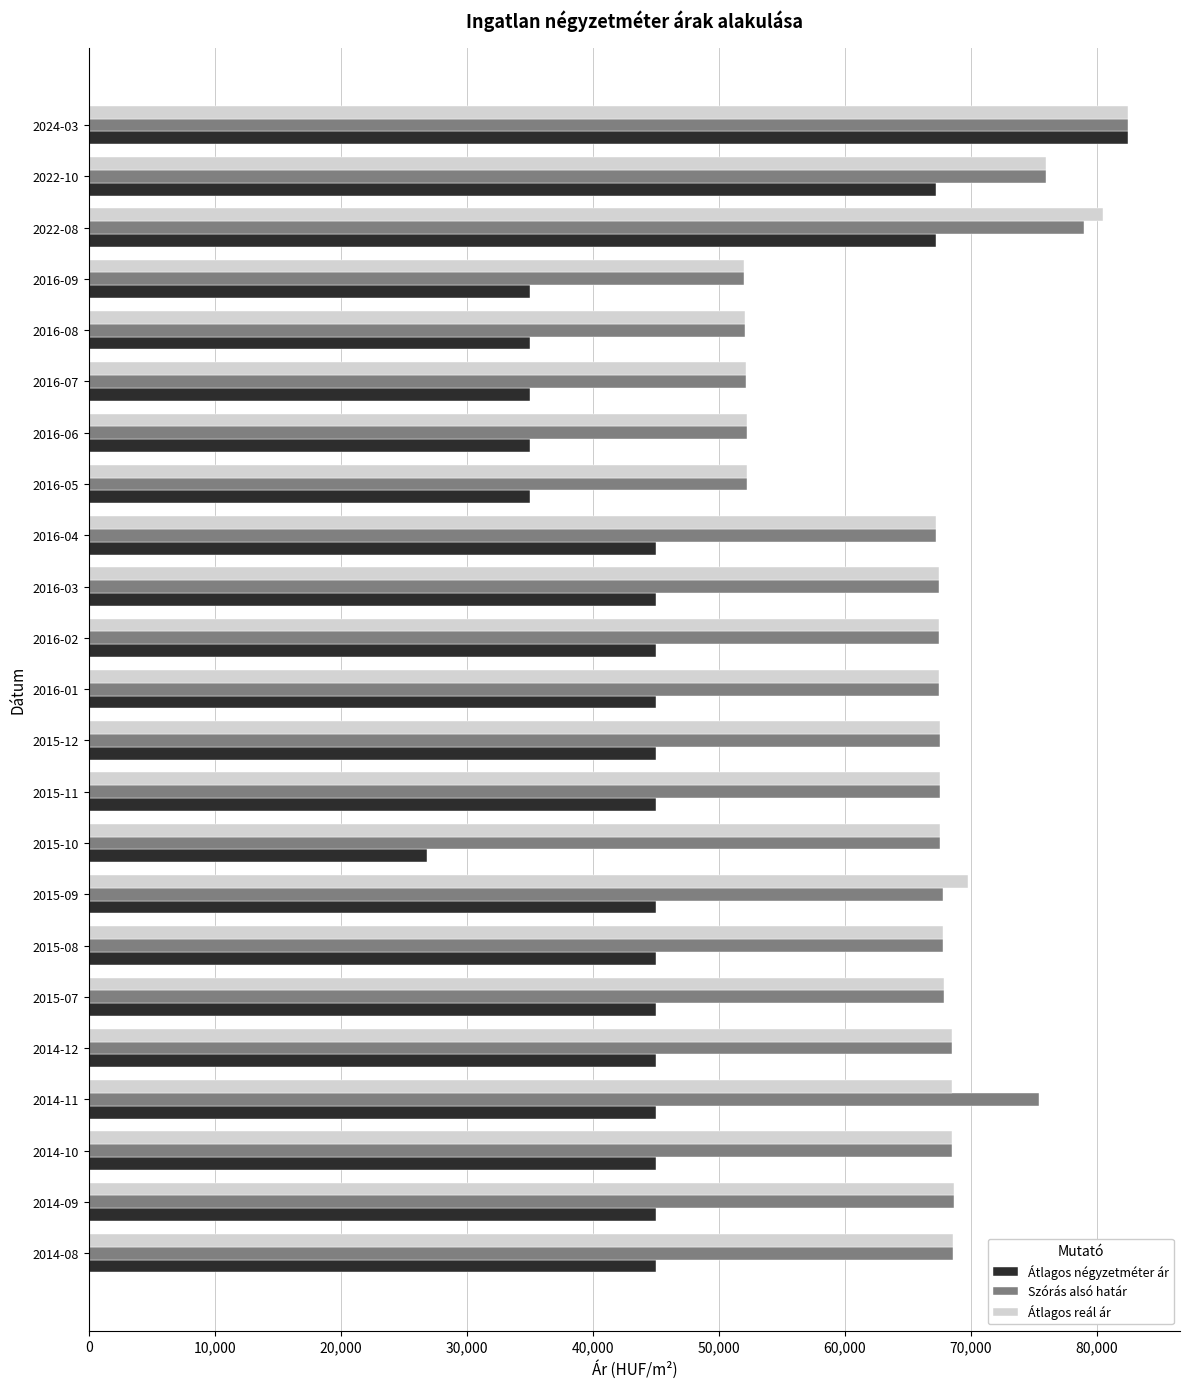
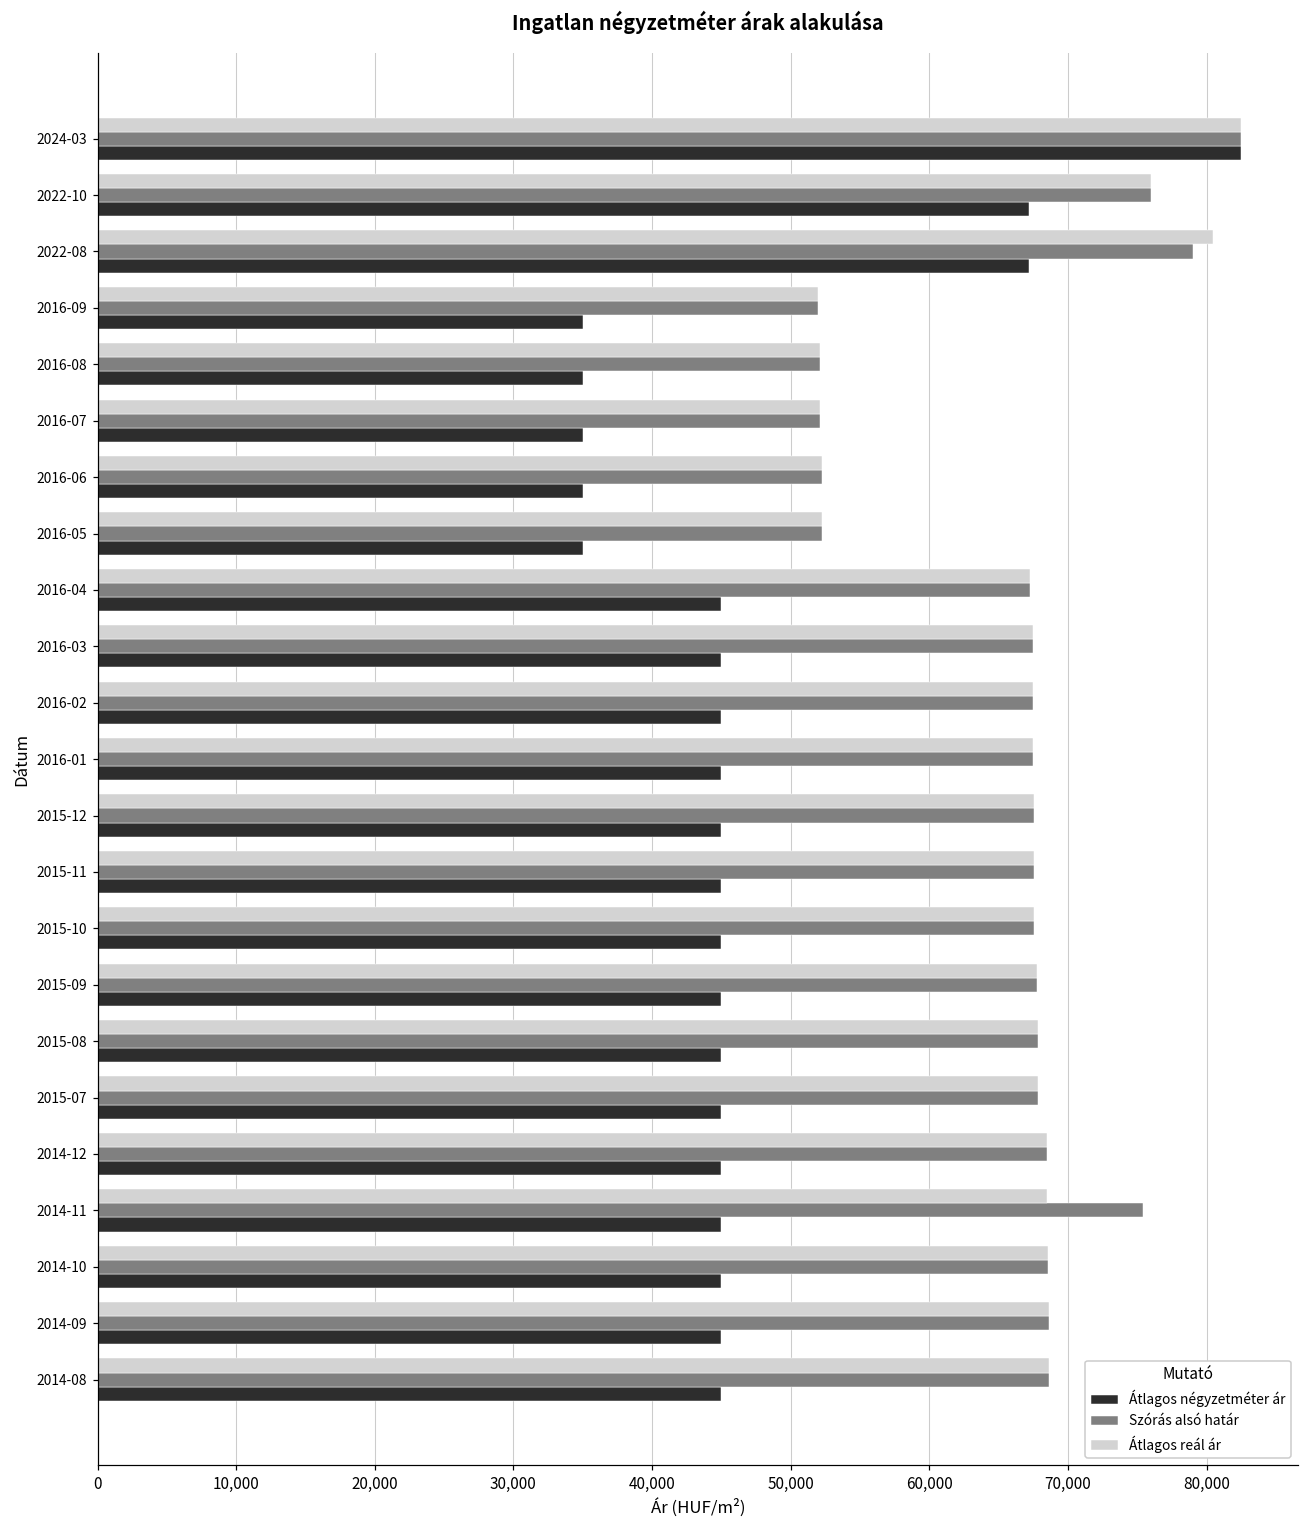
  {
    "Átlagos négyzetméter ár": {
      "2024-03": "82,500",
      "2022-10": "67,200",
      "2022-08": "67,200",
      "2016-09": "35,000",
      "2016-08": "35,000",
      "2016-07": "35,000",
      "2016-06": "35,000",
      "2016-05": "35,000",
      "2016-04": "45,000",
      "2016-03": "45,000",
      "2016-02": "45,000",
      "2016-01": "45,000",
      "2015-12": "45,000",
      "2015-11": "45,000",
-     "2015-10": "26,800",
+     "2015-10": "45,000",
      "2015-09": "45,000",
      "2015-08": "45,000",
      "2015-07": "45,000",
      "2014-12": "45,000",
      "2014-11": "45,000",
      "2014-10": "45,000",
      "2014-09": "45,000",
      "2014-08": "45,000"
    },
    "Szórás alsó határ": {
      "2024-03": "82,500",
      "2022-10": "76,000",
      "2022-08": "79,000",
      "2016-09": "52,000",
      "2016-08": "52,100",
      "2016-07": "52,100",
      "2016-06": "52,200",
      "2016-05": "52,300",
      "2016-04": "67,200",
      "2016-03": "67,500",
      "2016-02": "67,500",
      "2016-01": "67,500",
      "2015-12": "67,500",
      "2015-11": "67,600",
      "2015-10": "67,600",
      "2015-09": "67,800",
      "2015-08": "67,800",
      "2015-07": "67,900",
      "2014-12": "68,500",
      "2014-11": "75,400",
      "2014-10": "68,500",
      "2014-09": "68,600",
      "2014-08": "68,600"
    },
    "Átlagos reál ár": {
      "2024-03": "82,500",
      "2022-10": "76,000",
      "2022-08": "80,500",
      "2016-09": "52,000",
      "2016-08": "52,100",
      "2016-07": "52,100",
      "2016-06": "52,200",
      "2016-05": "52,300",
      "2016-04": "67,200",
      "2016-03": "67,500",
      "2016-02": "67,500",
      "2016-01": "67,500",
      "2015-12": "67,500",
      "2015-11": "67,600",
      "2015-10": "67,600",
-     "2015-09": "69,800",
+     "2015-09": "67,800",
      "2015-08": "67,800",
      "2015-07": "67,900",
      "2014-12": "68,500",
      "2014-11": "68,500",
      "2014-10": "68,500",
      "2014-09": "68,600",
      "2014-08": "68,600"
    }
  }
